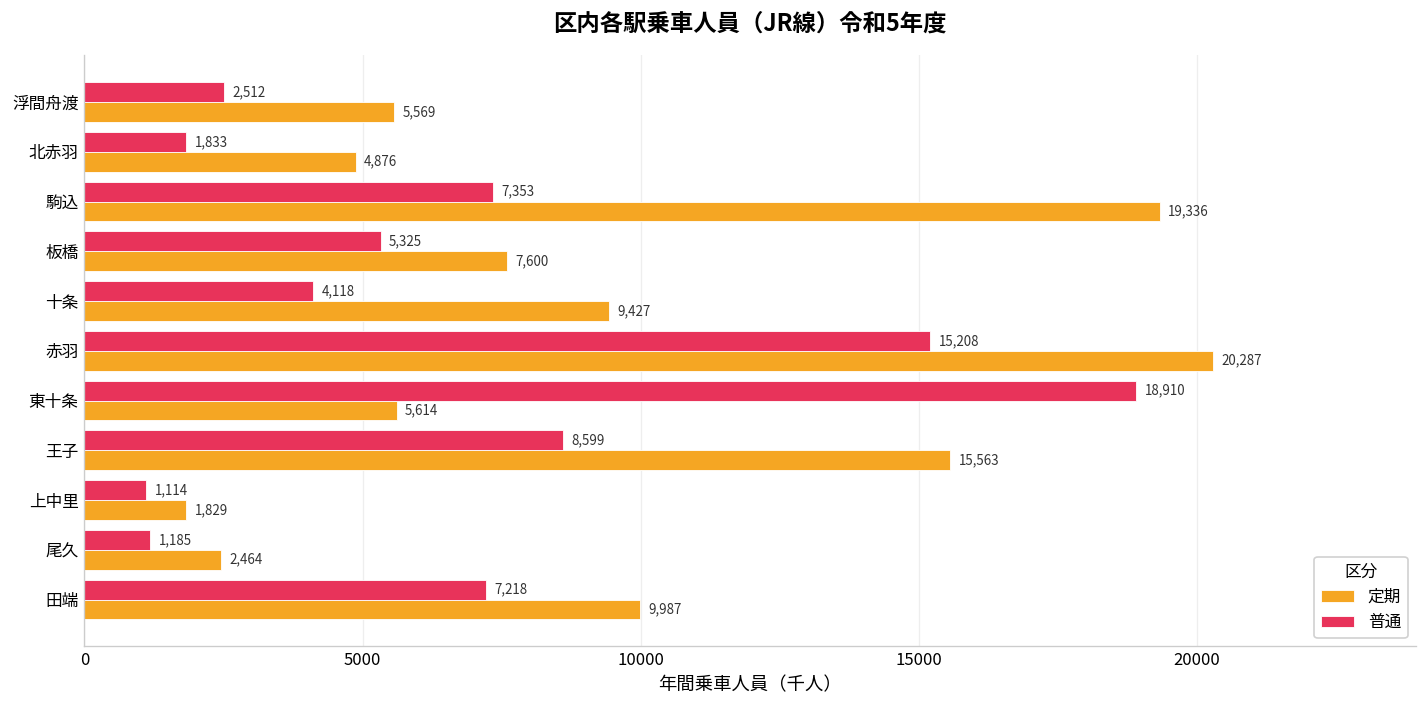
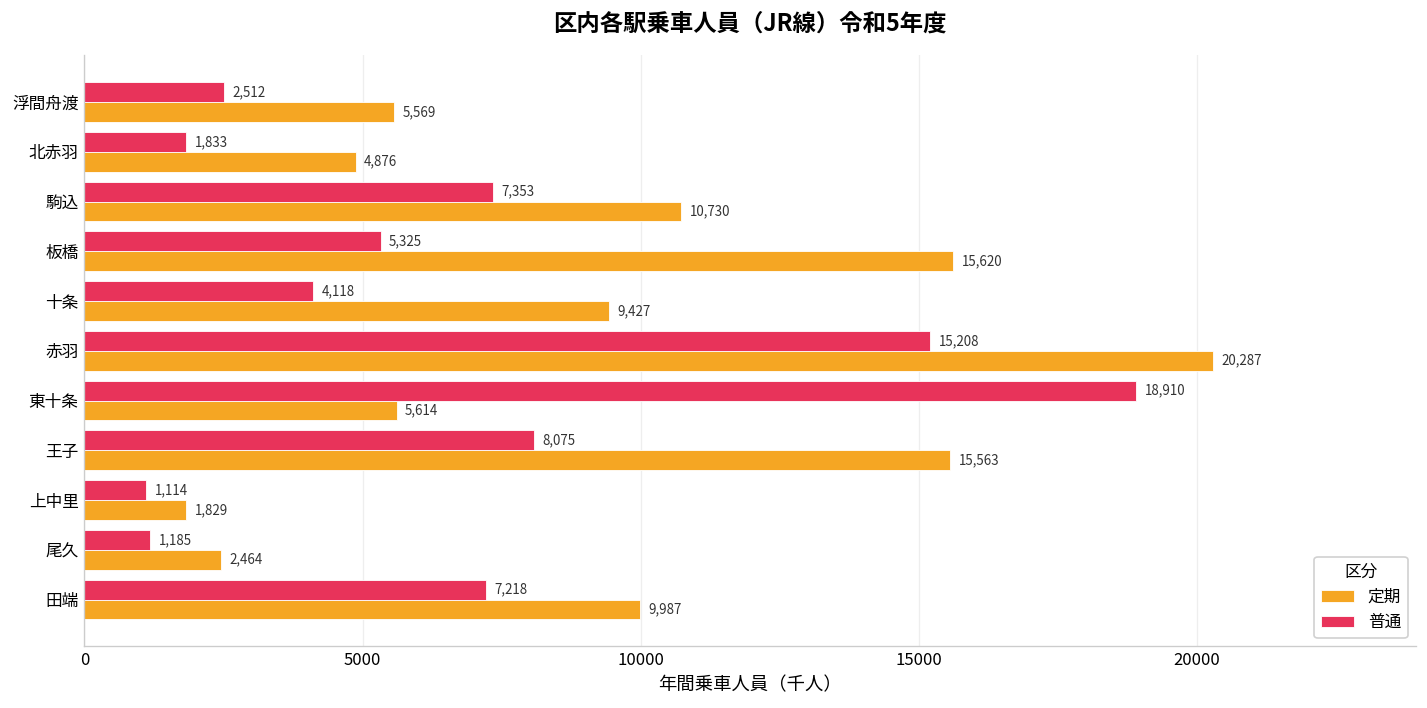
  {
    "定期": {
      "浮間舟渡": "5,569",
      "北赤羽": "4,876",
-     "駒込": "19,336",
-     "板橋": "7,600",
+     "駒込": "10,730",
+     "板橋": "15,620",
      "十条": "9,427",
      "赤羽": "20,287",
      "東十条": "5,614",
      "王子": "15,563",
      "上中里": "1,829",
      "尾久": "2,464",
      "田端": "9,987"
    },
    "普通": {
      "浮間舟渡": "2,512",
      "北赤羽": "1,833",
      "駒込": "7,353",
      "板橋": "5,325",
      "十条": "4,118",
      "赤羽": "15,208",
      "東十条": "18,910",
-     "王子": "8,599",
+     "王子": "8,075",
      "上中里": "1,114",
      "尾久": "1,185",
      "田端": "7,218"
    }
  }
